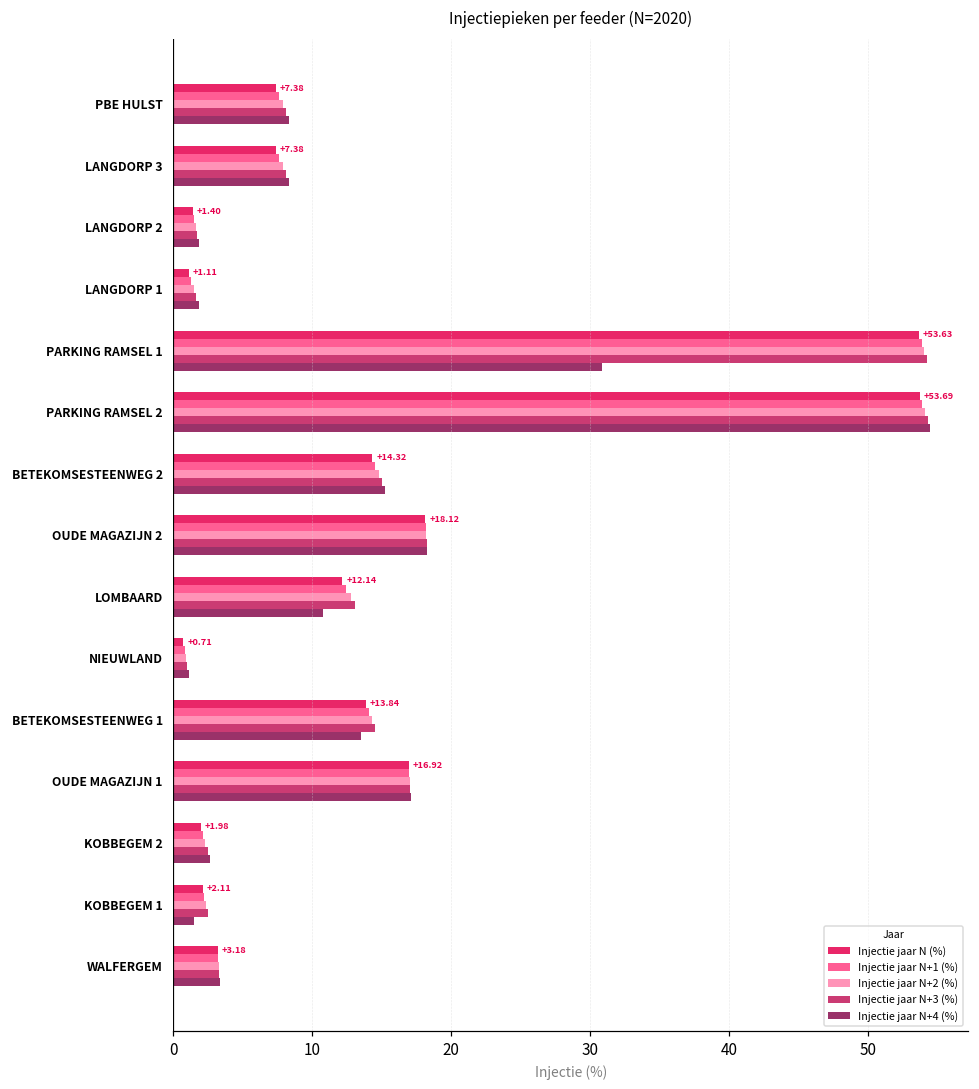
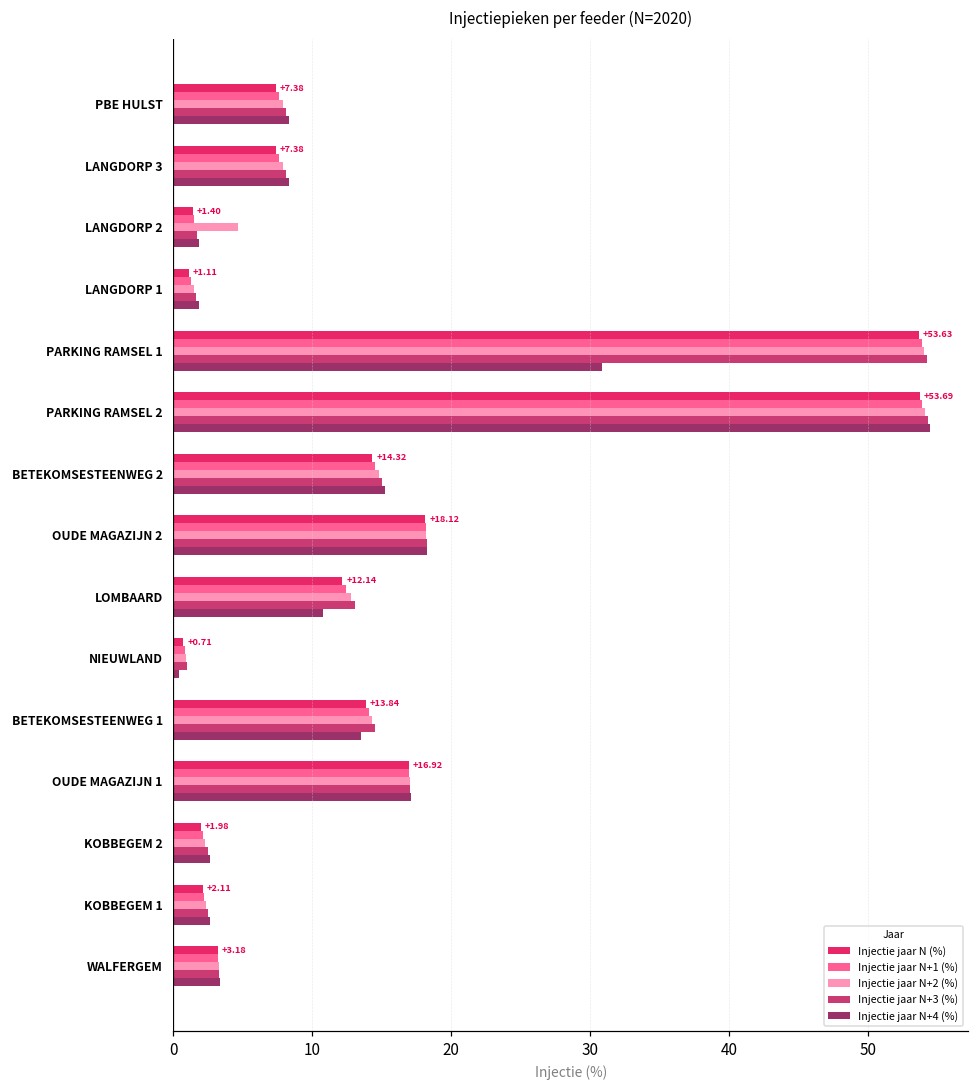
  {
    "Injectie jaar N+1 (%)": {
      "OUDE MAGAZIJN 1": 17.0
    },
    "Injectie jaar N+2 (%)": {
      "PBE HULST": 7.9,
      "LANGDORP 3": 7.9,
-     "LANGDORP 2": 1.6,
+     "LANGDORP 2": 4.6,
      "LANGDORP 1": 1.5,
      "PARKING RAMSEL 1": 54.0,
      "PARKING RAMSEL 2": 54.1,
      "BETEKOMSESTEENWEG 2": 14.8,
      "OUDE MAGAZIJN 2": 18.2,
      "LOMBAARD": 12.7,
      "NIEUWLAND": 0.9,
      "BETEKOMSESTEENWEG 1": 14.3,
      "OUDE MAGAZIJN 1": 17.0,
      "KOBBEGEM 2": 2.3,
      "KOBBEGEM 1": 2.4,
      "WALFERGEM": 3.3
    },
    "Injectie jaar N+4 (%)": {
      "PBE HULST": 8.3,
      "LANGDORP 3": 8.3,
      "LANGDORP 2": 1.8,
      "LANGDORP 1": 1.8,
      "PARKING RAMSEL 1": 30.8,
      "PARKING RAMSEL 2": 54.4,
      "BETEKOMSESTEENWEG 2": 15.2,
      "OUDE MAGAZIJN 2": 18.3,
      "LOMBAARD": 10.8,
-     "NIEUWLAND": 1.1,
+     "NIEUWLAND": 0.4,
      "BETEKOMSESTEENWEG 1": 13.5,
      "OUDE MAGAZIJN 1": 17.1,
      "KOBBEGEM 2": 2.6,
-     "KOBBEGEM 1": 1.5,
+     "KOBBEGEM 1": 2.6,
      "WALFERGEM": 3.4
    }
  }
